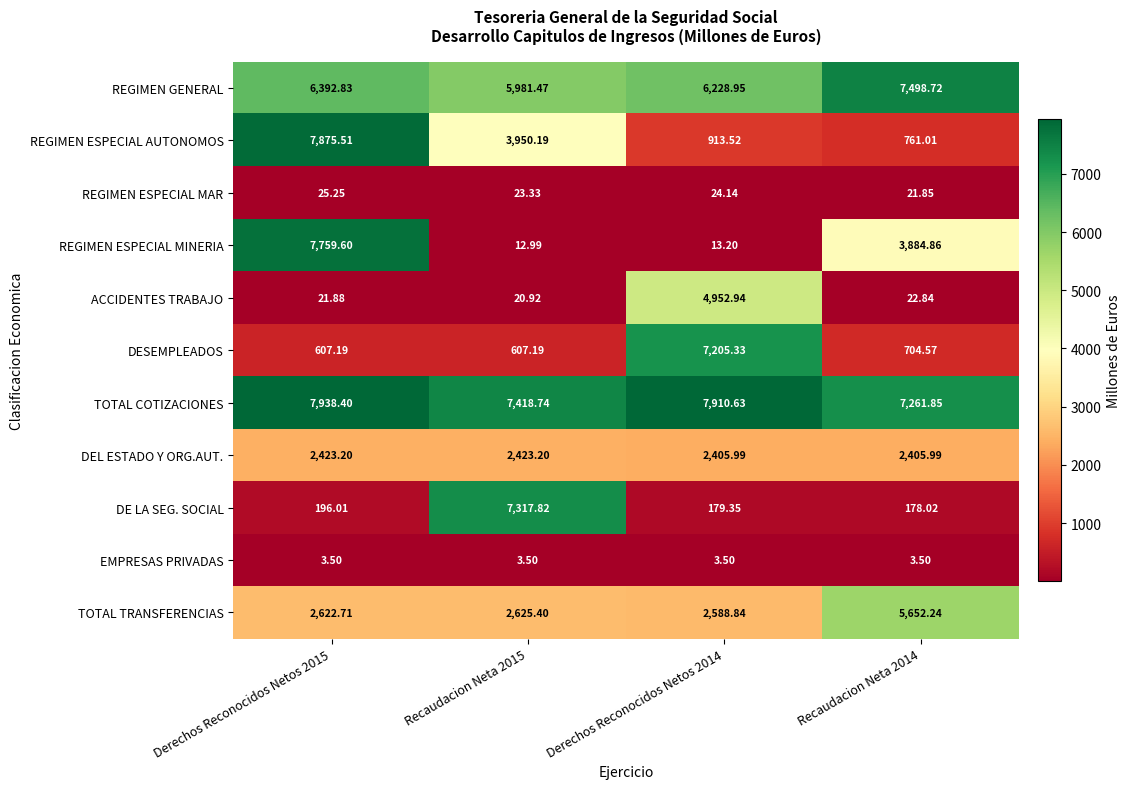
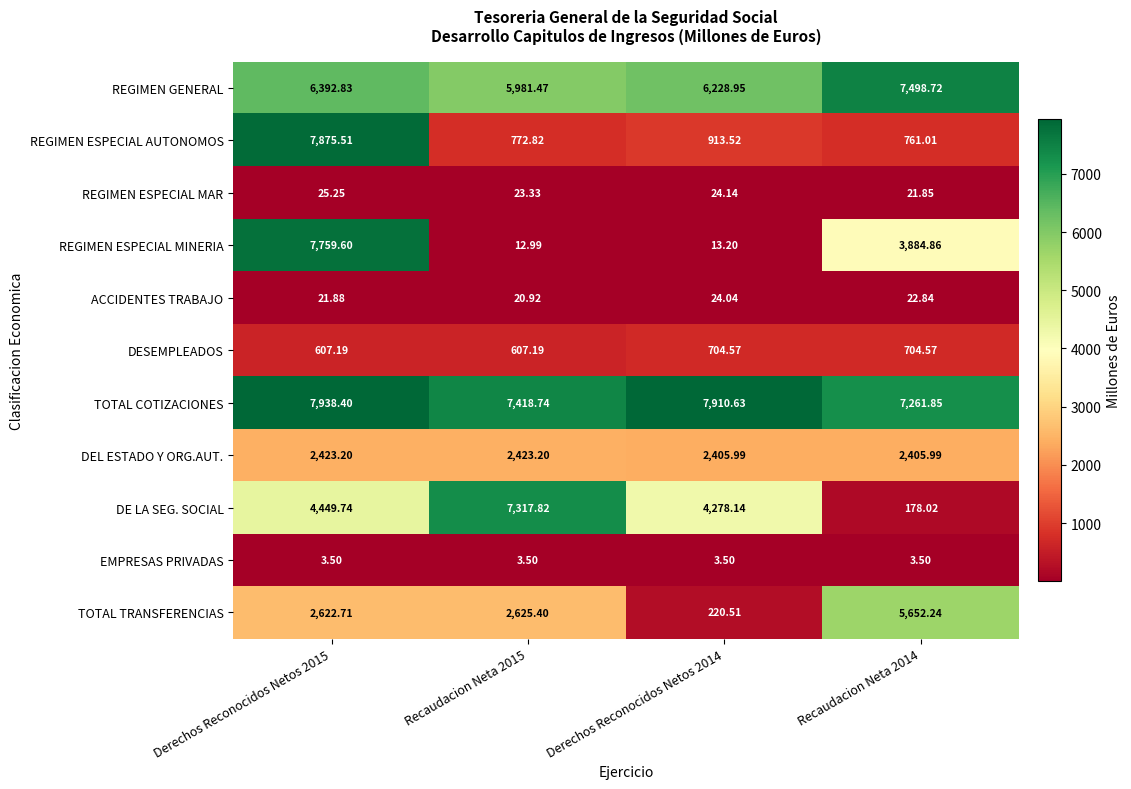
  {
    "REGIMEN GENERAL": {
      "Derechos Reconocidos Netos 2015": "6,392.83",
      "Recaudacion Neta 2015": "5,981.47",
      "Derechos Reconocidos Netos 2014": "6,228.95",
      "Recaudacion Neta 2014": "7,498.72"
    },
    "REGIMEN ESPECIAL AUTONOMOS": {
      "Derechos Reconocidos Netos 2015": "7,875.51",
-     "Recaudacion Neta 2015": "3,950.19",
+     "Recaudacion Neta 2015": "772.82",
      "Derechos Reconocidos Netos 2014": "913.52",
      "Recaudacion Neta 2014": "761.01"
    },
    "REGIMEN ESPECIAL MAR": {
      "Derechos Reconocidos Netos 2015": "25.25",
      "Recaudacion Neta 2015": "23.33",
      "Derechos Reconocidos Netos 2014": "24.14",
      "Recaudacion Neta 2014": "21.85"
    },
    "REGIMEN ESPECIAL MINERIA": {
      "Derechos Reconocidos Netos 2015": "7,759.60",
      "Recaudacion Neta 2015": "12.99",
      "Derechos Reconocidos Netos 2014": "13.20",
      "Recaudacion Neta 2014": "3,884.86"
    },
    "ACCIDENTES TRABAJO": {
      "Derechos Reconocidos Netos 2015": "21.88",
      "Recaudacion Neta 2015": "20.92",
-     "Derechos Reconocidos Netos 2014": "4,952.94",
+     "Derechos Reconocidos Netos 2014": "24.04",
      "Recaudacion Neta 2014": "22.84"
    },
    "DESEMPLEADOS": {
      "Derechos Reconocidos Netos 2015": "607.19",
      "Recaudacion Neta 2015": "607.19",
-     "Derechos Reconocidos Netos 2014": "7,205.33",
+     "Derechos Reconocidos Netos 2014": "704.57",
      "Recaudacion Neta 2014": "704.57"
    },
    "TOTAL COTIZACIONES": {
      "Derechos Reconocidos Netos 2015": "7,938.40",
      "Recaudacion Neta 2015": "7,418.74",
      "Derechos Reconocidos Netos 2014": "7,910.63",
      "Recaudacion Neta 2014": "7,261.85"
    },
    "DEL ESTADO Y ORG.AUT.": {
      "Derechos Reconocidos Netos 2015": "2,423.20",
      "Recaudacion Neta 2015": "2,423.20",
      "Derechos Reconocidos Netos 2014": "2,405.99",
      "Recaudacion Neta 2014": "2,405.99"
    },
    "DE LA SEG. SOCIAL": {
-     "Derechos Reconocidos Netos 2015": "196.01",
+     "Derechos Reconocidos Netos 2015": "4,449.74",
      "Recaudacion Neta 2015": "7,317.82",
-     "Derechos Reconocidos Netos 2014": "179.35",
+     "Derechos Reconocidos Netos 2014": "4,278.14",
      "Recaudacion Neta 2014": "178.02"
    },
    "EMPRESAS PRIVADAS": {
      "Derechos Reconocidos Netos 2015": "3.50",
      "Recaudacion Neta 2015": "3.50",
      "Derechos Reconocidos Netos 2014": "3.50",
      "Recaudacion Neta 2014": "3.50"
    },
    "TOTAL TRANSFERENCIAS": {
      "Derechos Reconocidos Netos 2015": "2,622.71",
      "Recaudacion Neta 2015": "2,625.40",
-     "Derechos Reconocidos Netos 2014": "2,588.84",
+     "Derechos Reconocidos Netos 2014": "220.51",
      "Recaudacion Neta 2014": "5,652.24"
    }
  }
